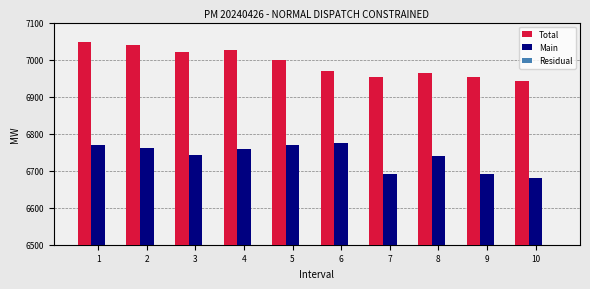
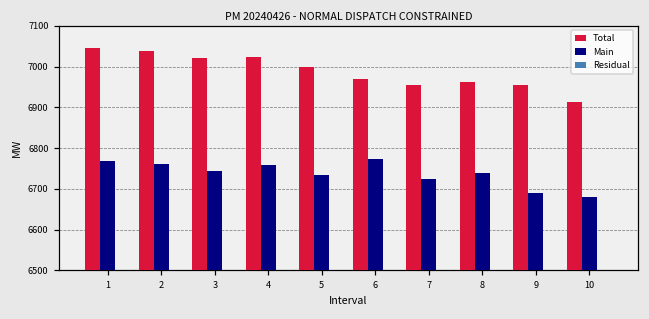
  {
    "Total": {
      "1": 7050,
      "2": 7040,
      "3": 7020,
      "4": 7020,
      "5": 7000,
      "6": 6970,
      "7": 6950,
      "8": 6960,
      "9": 6950,
-     "10": 6940
+     "10": 6910
    },
    "Main": {
      "1": 6770,
      "2": 6760,
      "3": 6740,
      "4": 6760,
-     "5": 6770,
+     "5": 6730,
      "6": 6770,
-     "7": 6690,
+     "7": 6720,
      "8": 6740,
      "9": 6690,
      "10": 6680
    }
  }
